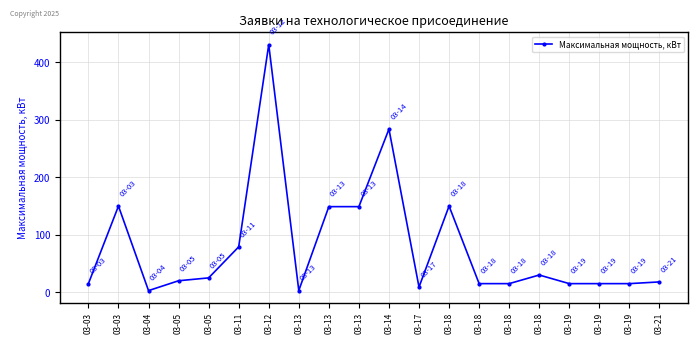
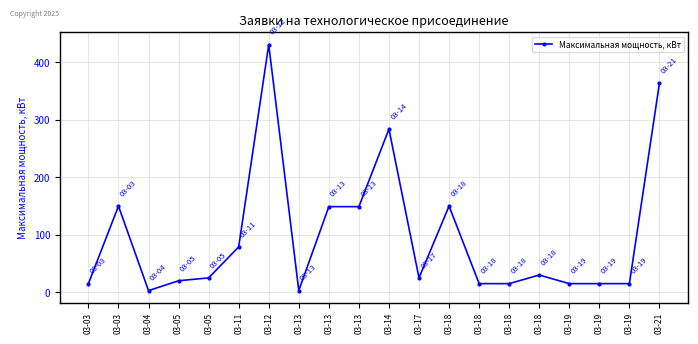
  {
-   "03-17": 10,
-   "03-21": 20
+   "03-17": 30,
+   "03-21": 360
  }
